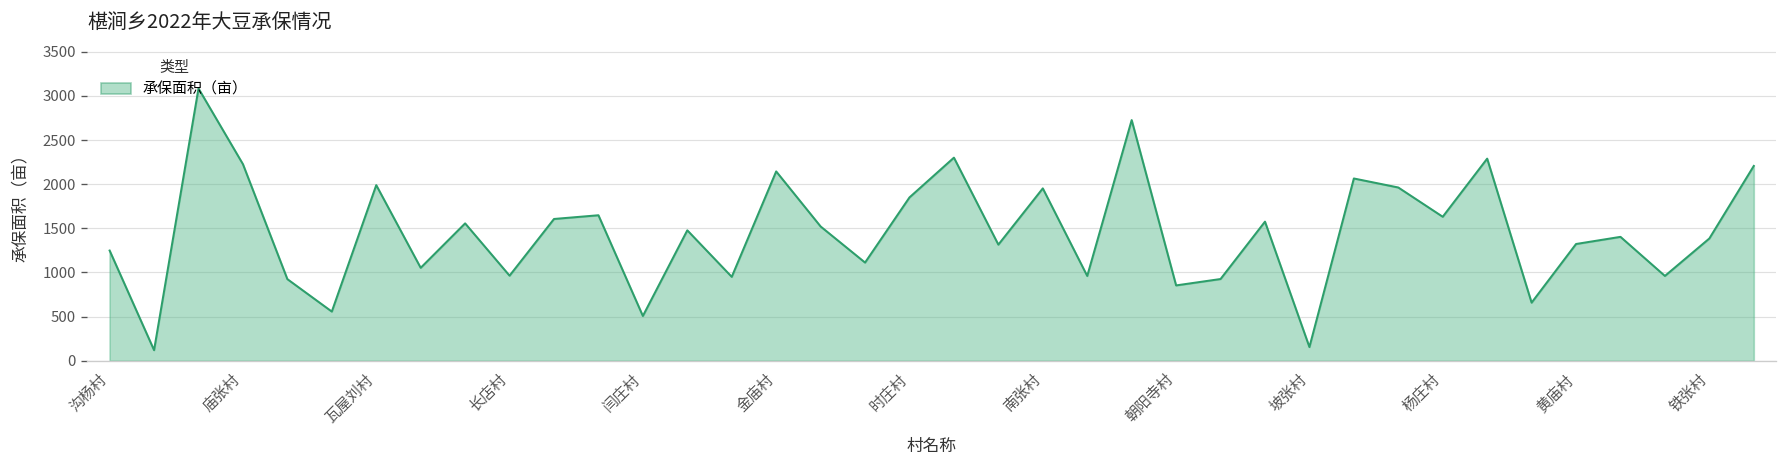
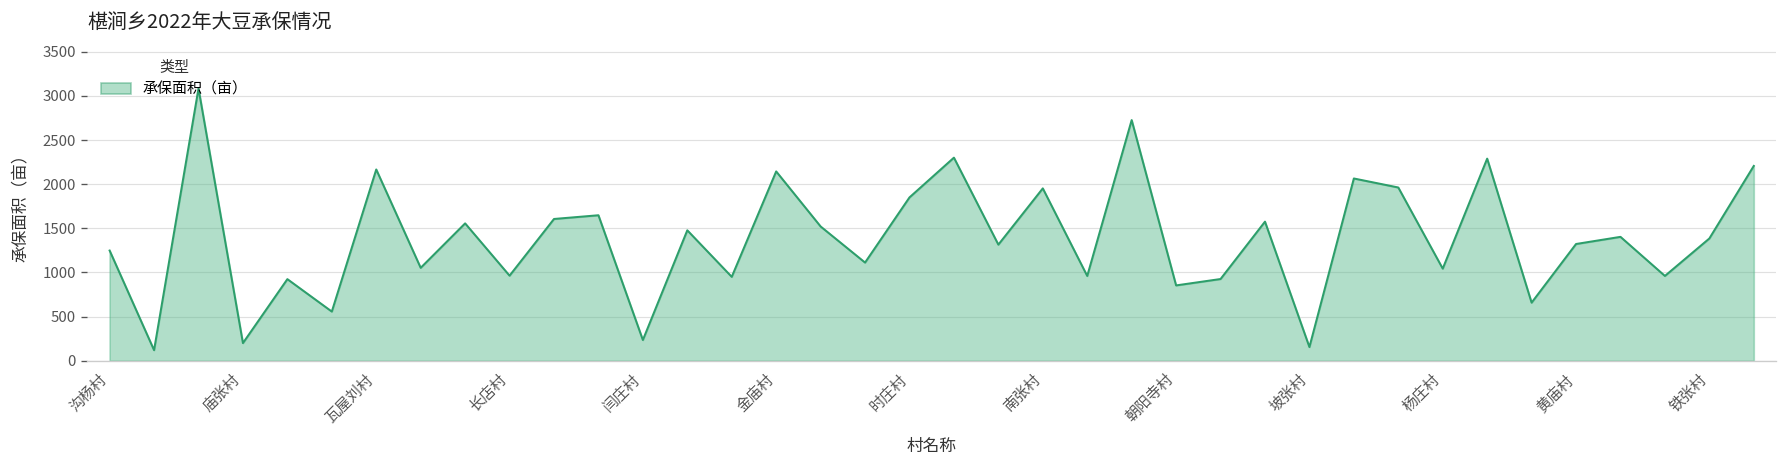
  {
    "沟杨村": 1200,
-   "庙张村": 2200,
-   "瓦屋刘村": 2000,
+   "庙张村": 200,
+   "瓦屋刘村": 2200,
    "长店村": 1000,
-   "闫庄村": 500,
+   "闫庄村": 200,
    "金庙村": 2100,
    "时庄村": 1900,
    "南张村": 2000,
    "朝阳寺村": 900,
    "坡张村": 200,
-   "杨庄村": 1600,
+   "杨庄村": 1000,
    "黄庙村": 1300,
    "铁张村": 1400
  }
